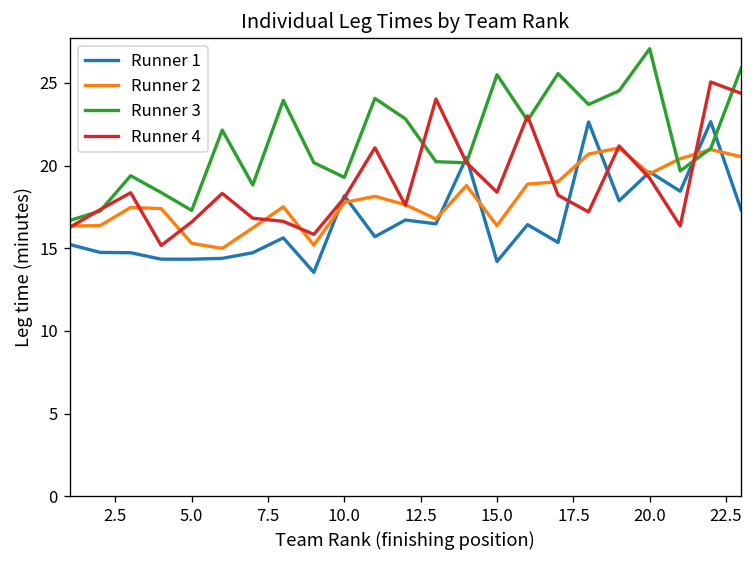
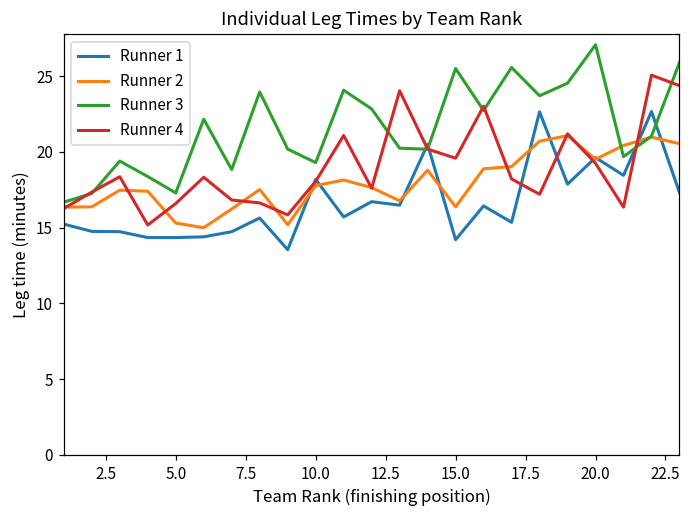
  {
    "Runner 1": {
      "5.0": 14.3,
      "15.0": 14.2
    },
    "Runner 2": {
      "5.0": 15.3,
      "10.0": 17.8,
      "15.0": 16.4
    },
    "Runner 3": {
      "5.0": 17.3,
      "10.0": 19.3,
      "15.0": 25.5,
      "20.0": 27.1
    },
    "Runner 4": {
      "5.0": 16.6,
-     "15.0": 18.4,
+     "15.0": 19.6,
      "20.0": 19.2
    }
  }
